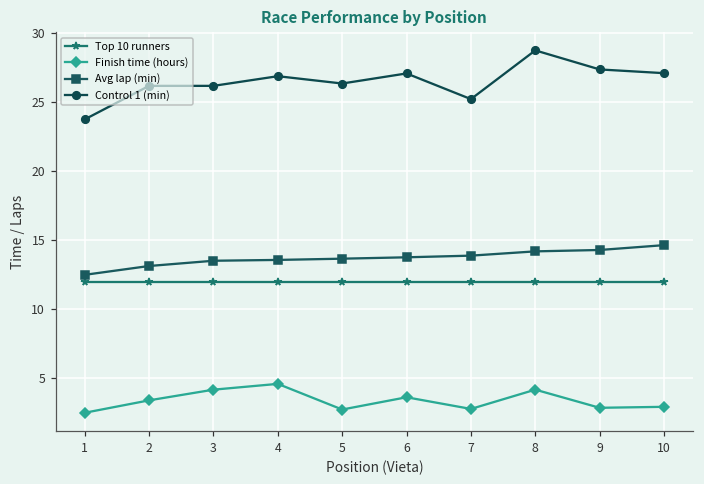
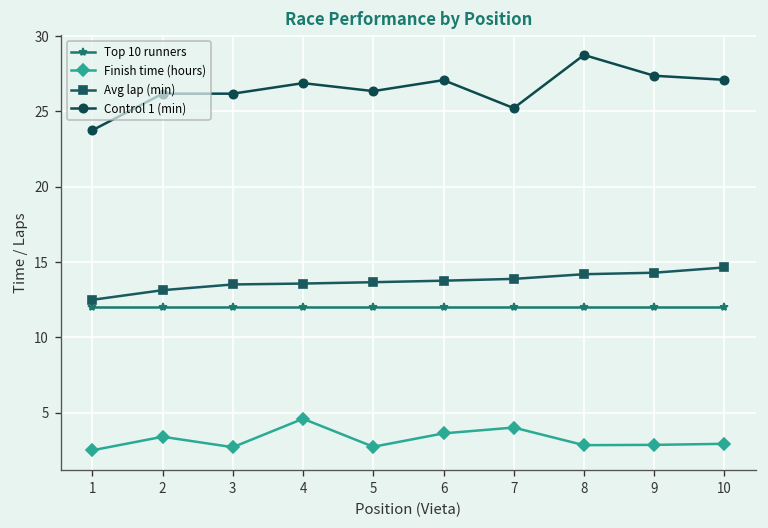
  {
    "Finish time (hours)": {
      "1": 2.5,
      "2": 3.4,
-     "3": 4.2,
+     "3": 2.7,
      "4": 4.6,
      "5": 2.7,
      "6": 3.6,
-     "7": 2.8,
-     "8": 4.2,
+     "7": 4.0,
+     "8": 2.8,
      "9": 2.9,
      "10": 2.9
    }
  }
